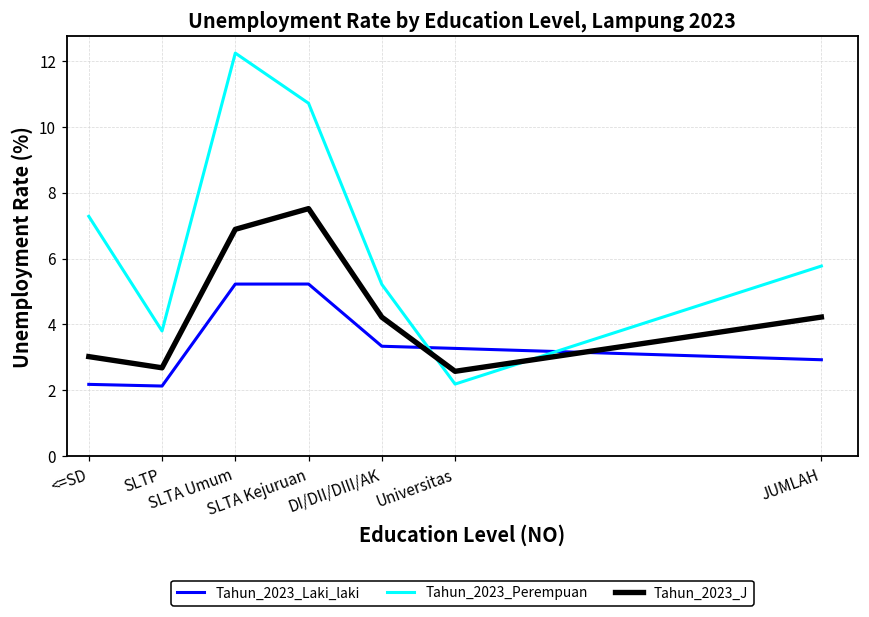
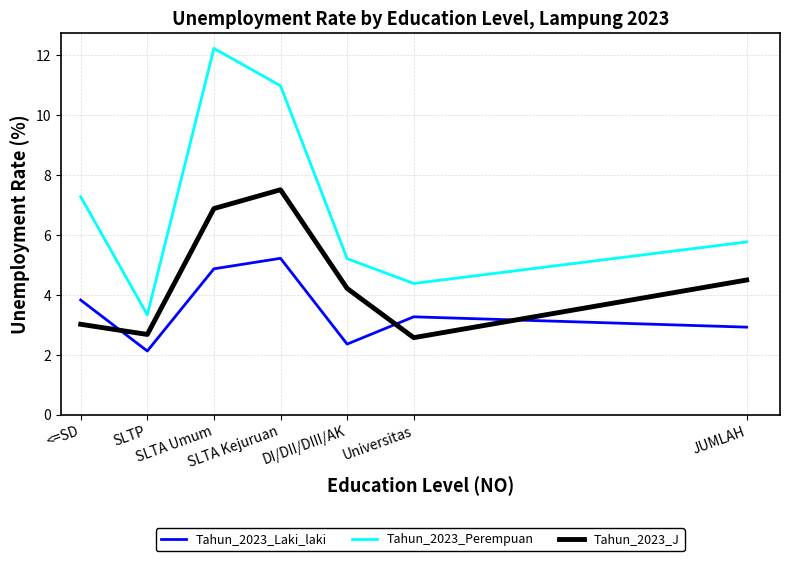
  {
    "Tahun_2023_Laki_laki": {
-     "<=SD": 2.2,
+     "<=SD": 3.8,
      "SLTP": 2.1,
-     "SLTA Umum": 5.2,
+     "SLTA Umum": 4.9,
      "SLTA Kejuruan": 5.2,
-     "DI/DII/DIII/AK": 3.3,
+     "DI/DII/DIII/AK": 2.4,
      "Universitas": 3.3,
      "JUMLAH": 2.9
    },
    "Tahun_2023_Perempuan": {
      "<=SD": 7.3,
-     "SLTP": 3.8,
+     "SLTP": 3.3,
      "SLTA Umum": 12.2,
-     "SLTA Kejuruan": 10.7,
+     "SLTA Kejuruan": 11.0,
      "DI/DII/DIII/AK": 5.2,
-     "Universitas": 2.2,
+     "Universitas": 4.4,
      "JUMLAH": 5.8
    },
    "Tahun_2023_J": {
      "<=SD": 3.0,
      "SLTP": 2.7,
      "SLTA Umum": 6.9,
      "SLTA Kejuruan": 7.5,
      "DI/DII/DIII/AK": 4.2,
      "Universitas": 2.6,
-     "JUMLAH": 4.2
+     "JUMLAH": 4.5
    }
  }
